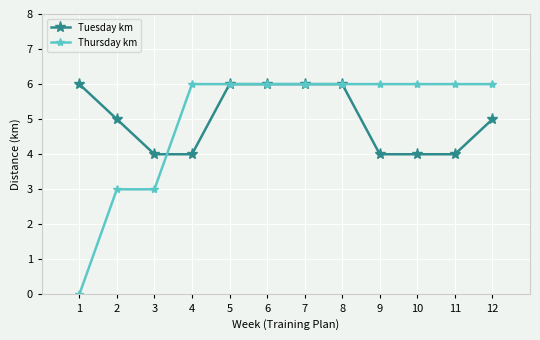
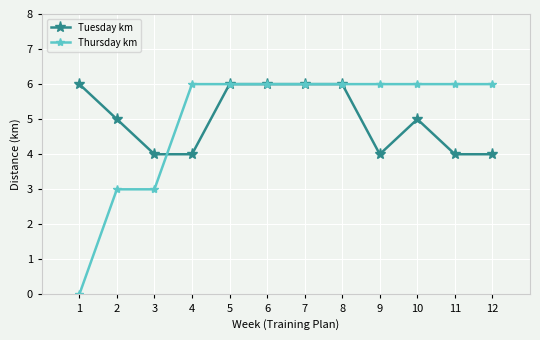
  {
    "Tuesday km": {
      "1": 6,
      "2": 5,
      "3": 4,
      "4": 4,
      "9": 4,
-     "10": 4,
+     "10": 5,
      "11": 4,
-     "12": 5
+     "12": 4
    },
    "Thursday km": {
      "1": 0,
      "2": 3,
      "3": 3,
      "4": 6,
      "9": 6,
      "10": 6,
      "11": 6,
      "12": 6
    }
  }
